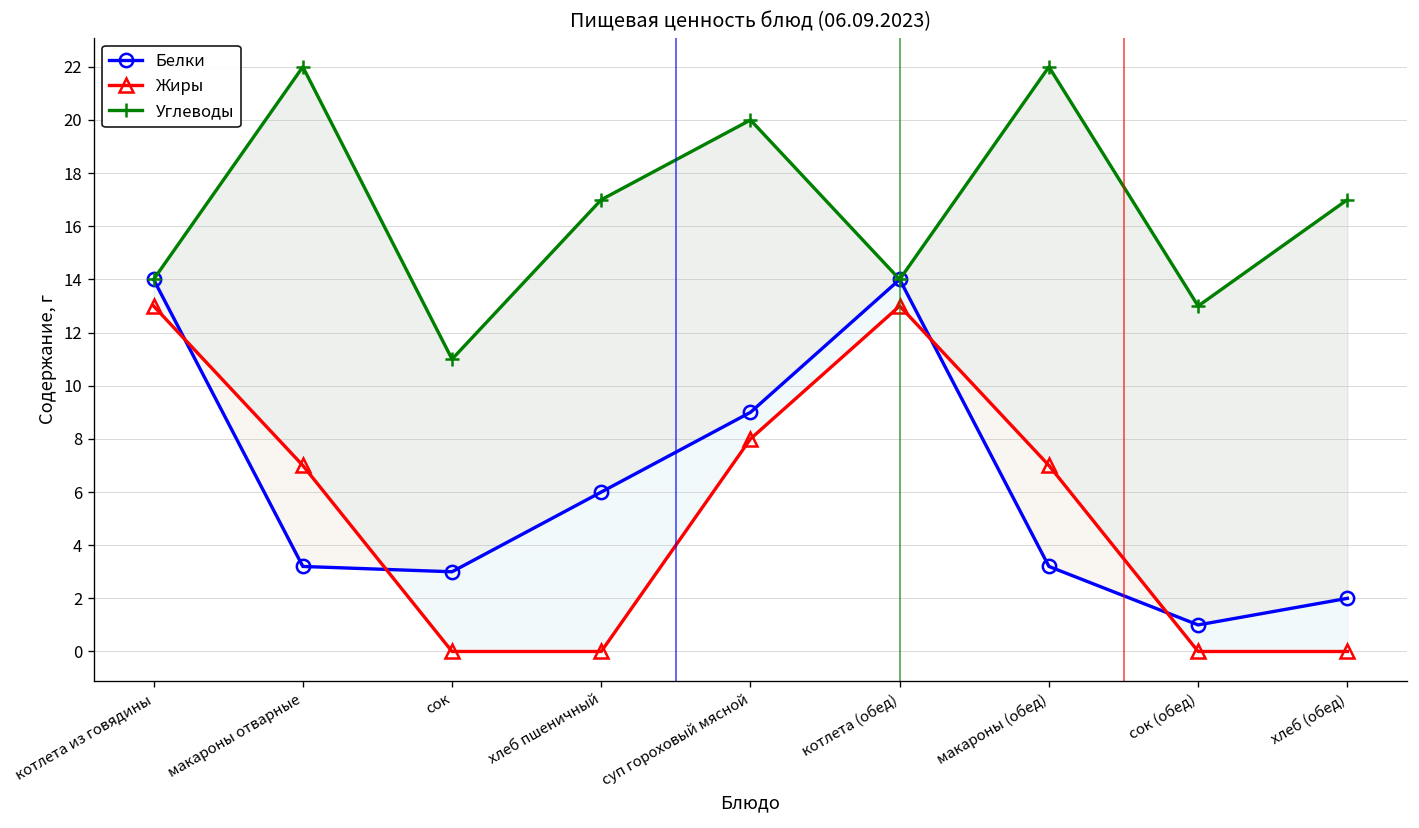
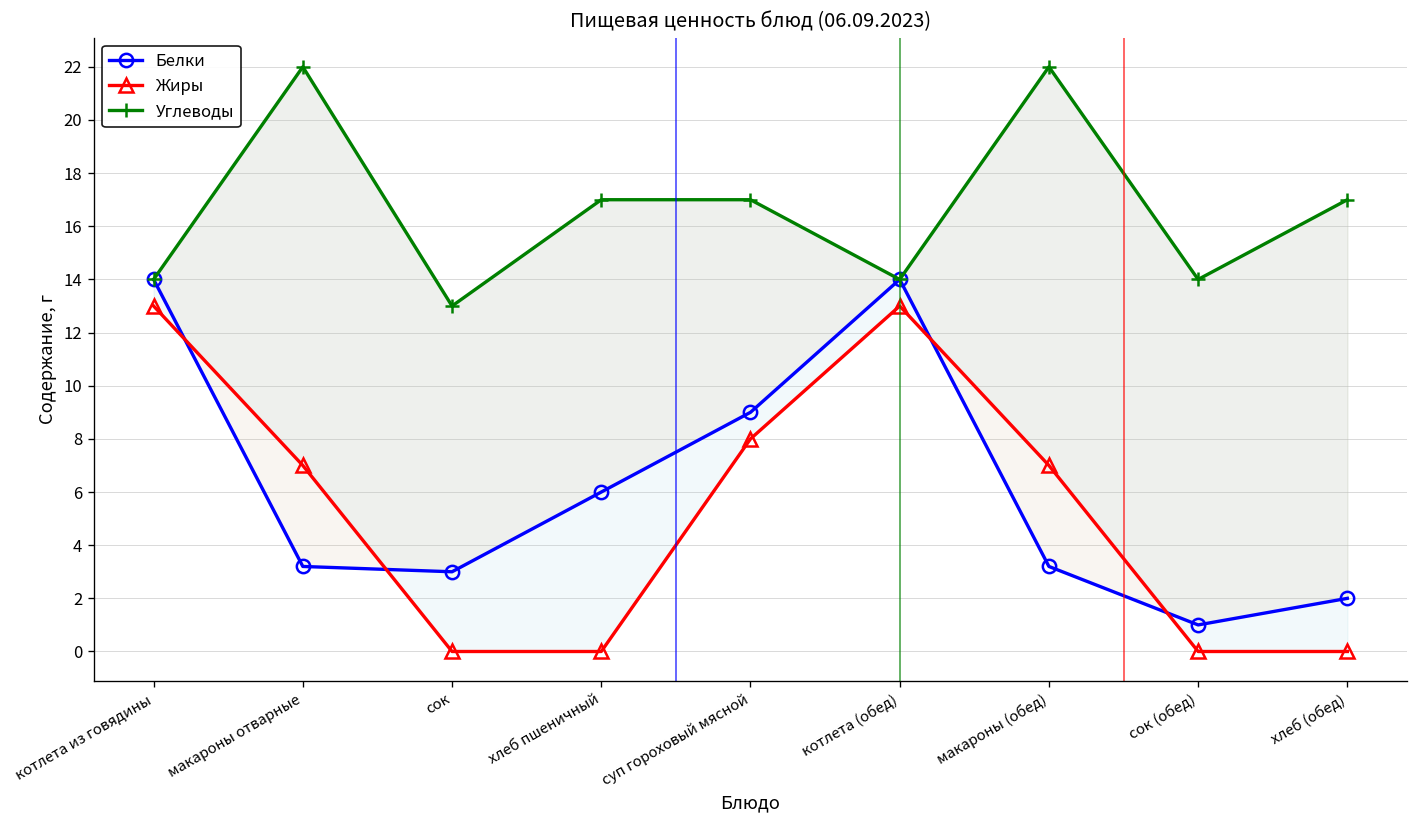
  {
    "Белки": {
      "макароны отварные": 3.2,
      "сок": 3,
      "хлеб пшеничный": 6,
      "суп гороховый мясной": 9,
      "макароны (обед)": 3.2,
      "сок (обед)": 1,
      "хлеб (обед)": 2
    },
    "Жиры": {
      "котлета из говядины": 13,
      "макароны отварные": 7,
      "сок": 0,
      "хлеб пшеничный": 0,
      "суп гороховый мясной": 8,
      "котлета (обед)": 13,
      "макароны (обед)": 7,
      "сок (обед)": 0,
      "хлеб (обед)": 0
    },
    "Углеводы": {
      "макароны отварные": 22,
-     "сок": 11,
+     "сок": 13,
      "хлеб пшеничный": 17,
-     "суп гороховый мясной": 20,
+     "суп гороховый мясной": 17,
      "макароны (обед)": 22,
-     "сок (обед)": 13,
+     "сок (обед)": 14,
      "хлеб (обед)": 17
    }
  }
